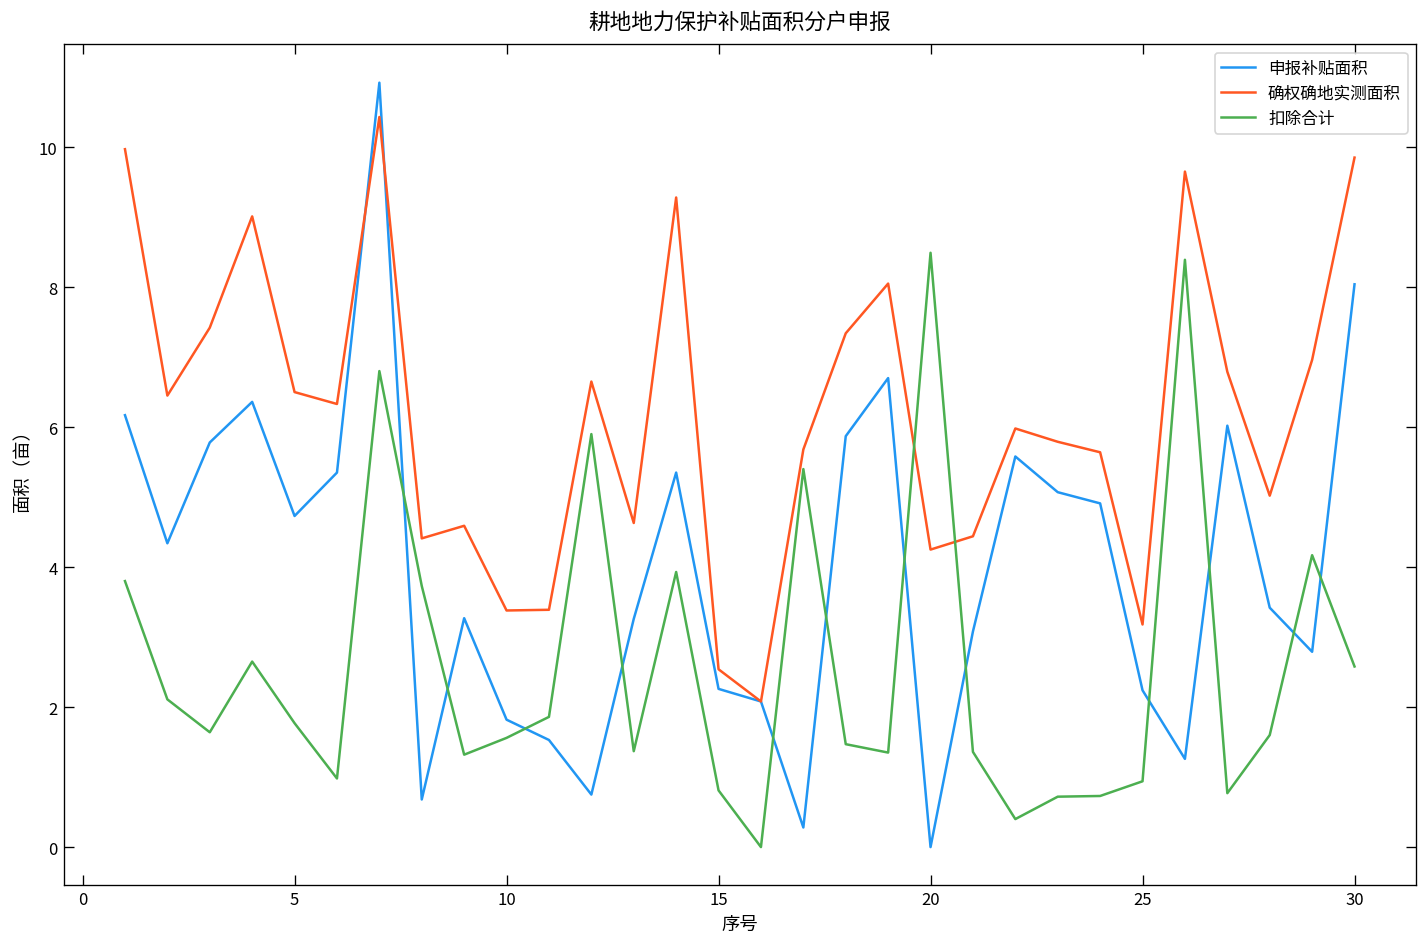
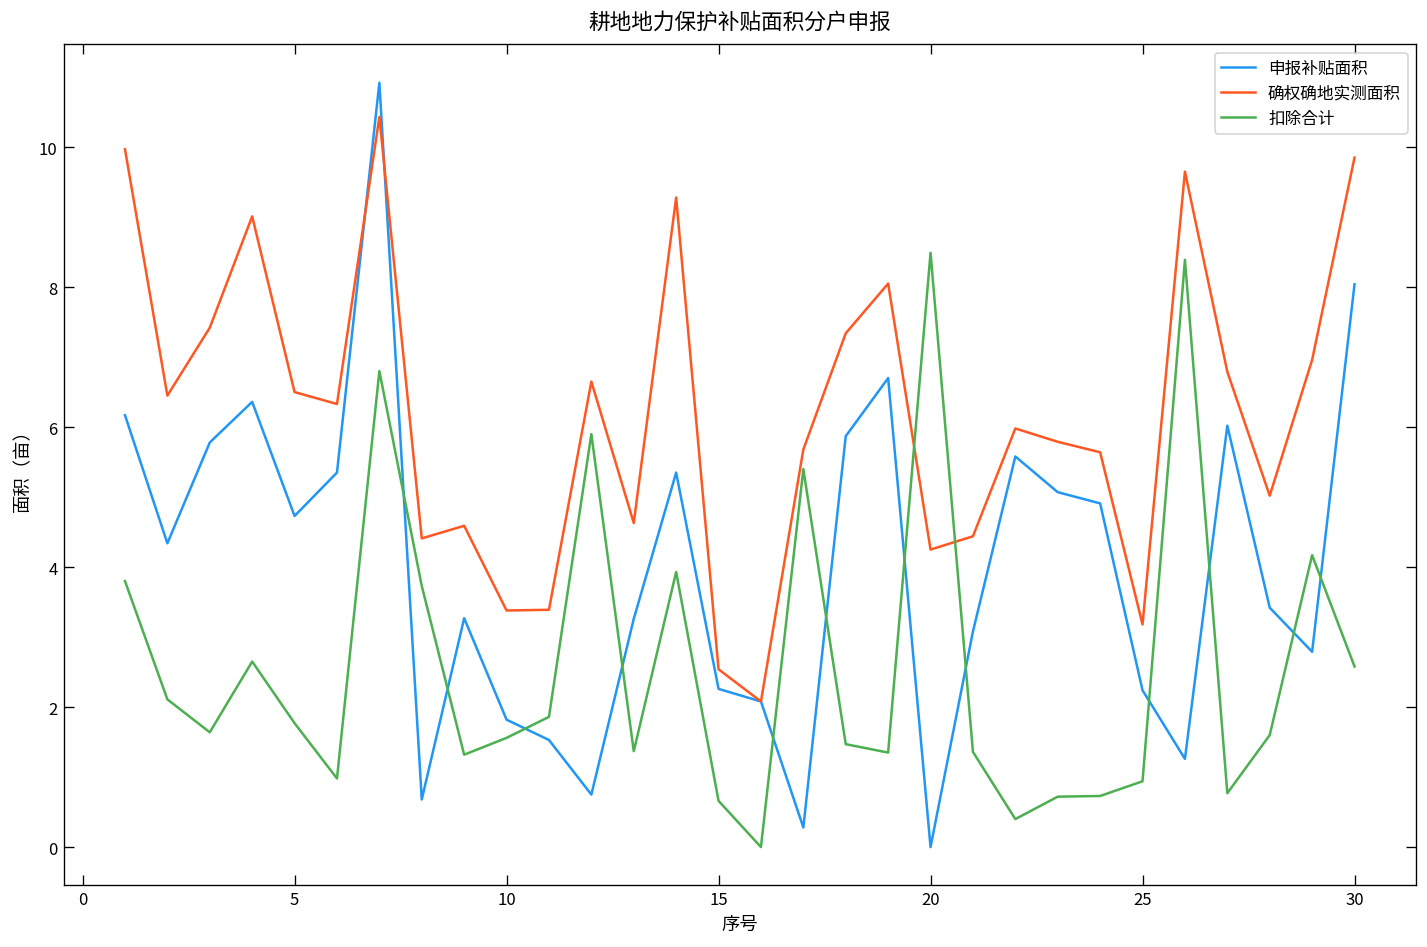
  {
    "申报补贴面积": {
      "5": 4.7,
      "10": 1.8,
      "15": 2.3,
      "20": 0.0,
      "25": 2.2,
      "30": 8.0
    },
    "确权确地实测面积": {
      "5": 6.5,
      "10": 3.4,
      "15": 2.5,
      "20": 4.3,
      "25": 3.2,
      "30": 9.9
    },
    "扣除合计": {
      "5": 1.8,
      "10": 1.6,
-     "15": 0.8,
+     "15": 0.7,
      "20": 8.5,
      "25": 0.9,
      "30": 2.6
    }
  }
